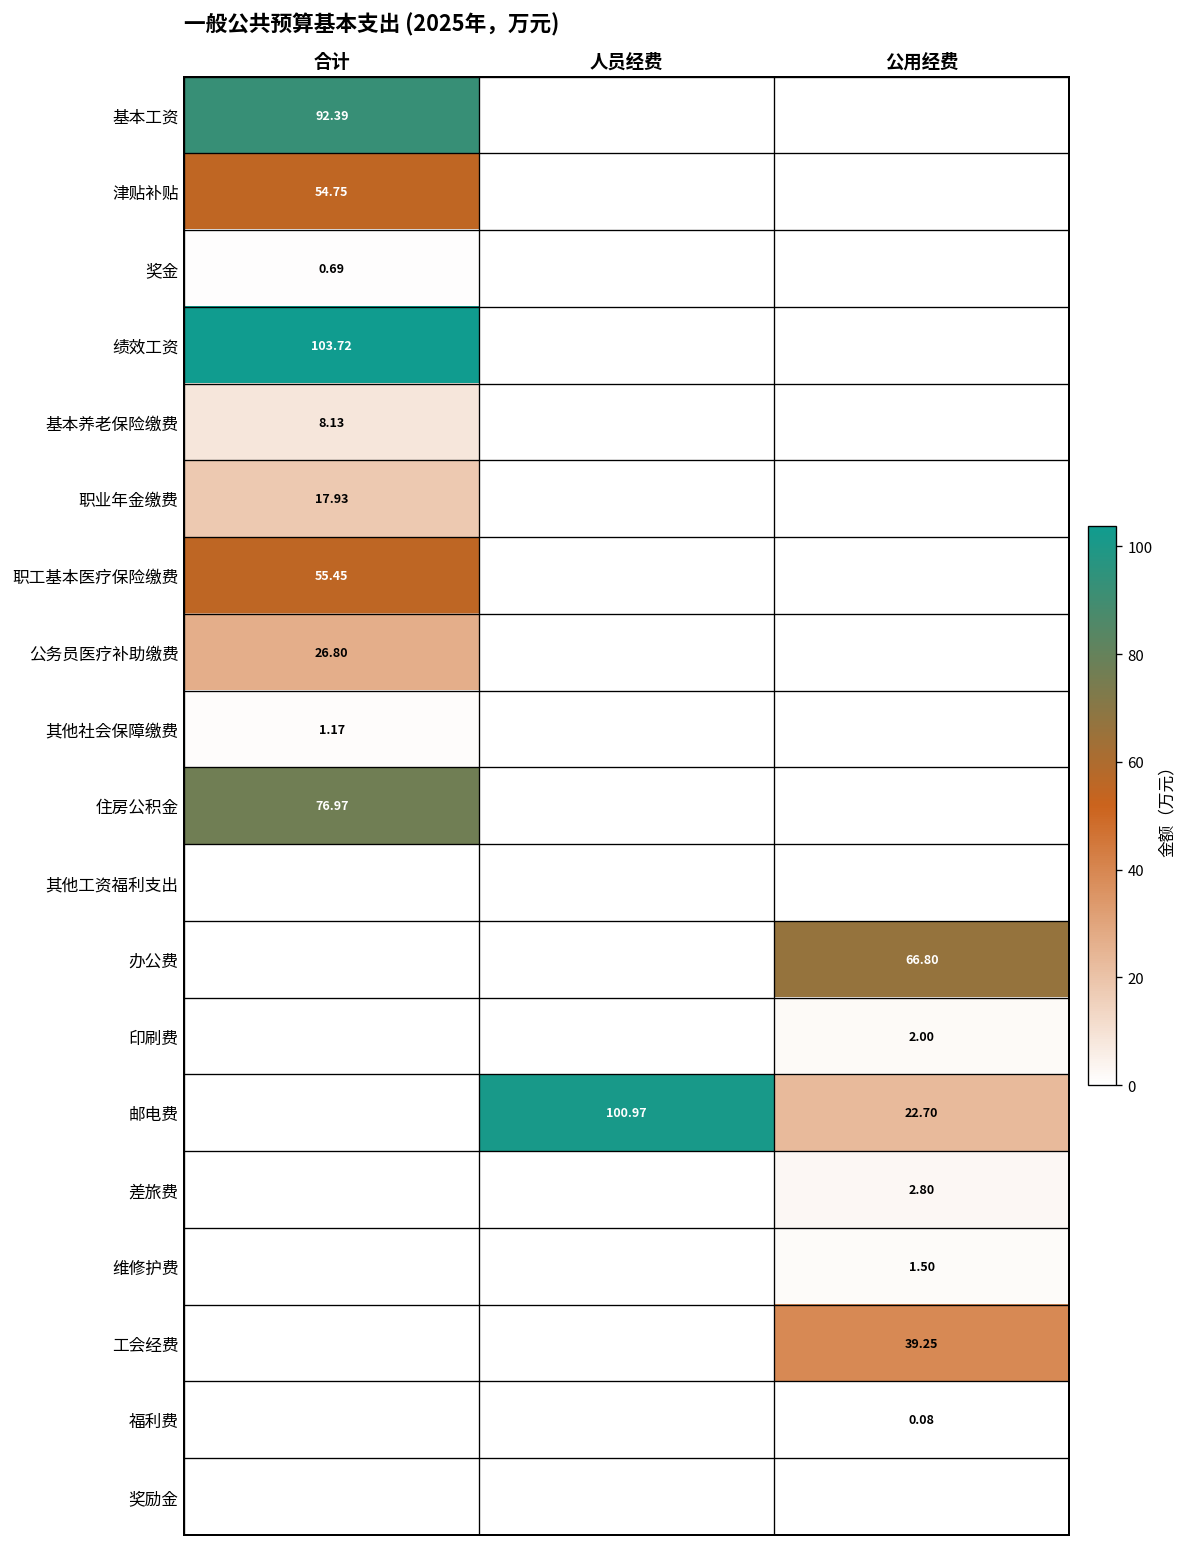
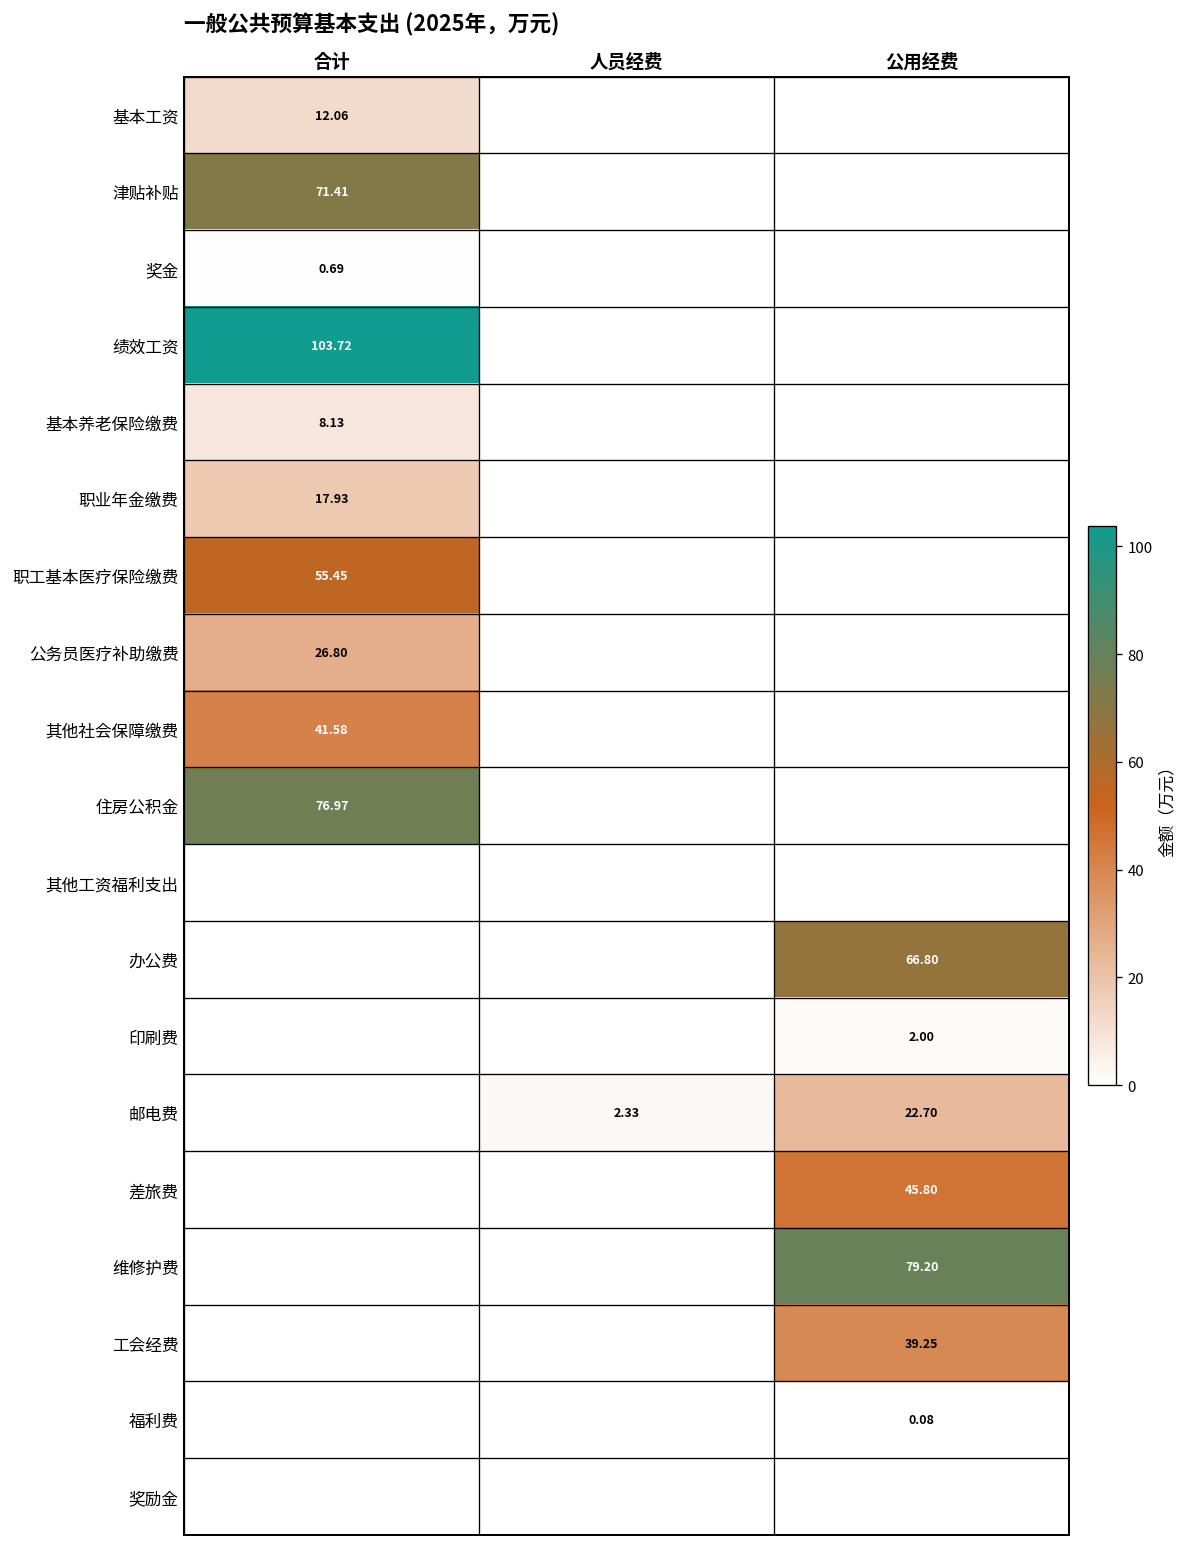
  {
    "基本工资": {
-     "合计": 92.39
+     "合计": 12.06
    },
    "津贴补贴": {
-     "合计": 54.75
+     "合计": 71.41
    },
    "奖金": {
      "合计": 0.69
    },
    "绩效工资": {
      "合计": 103.72
    },
    "基本养老保险缴费": {
      "合计": 8.13
    },
    "职业年金缴费": {
      "合计": 17.93
    },
    "职工基本医疗保险缴费": {
      "合计": 55.45
    },
    "公务员医疗补助缴费": {
      "合计": 26.80
    },
    "其他社会保障缴费": {
-     "合计": 1.17
+     "合计": 41.58
    },
    "住房公积金": {
      "合计": 76.97
    },
    "办公费": {
      "公用经费": 66.80
    },
    "印刷费": {
      "公用经费": 2.00
    },
    "邮电费": {
-     "人员经费": 100.97,
+     "人员经费": 2.33,
      "公用经费": 22.70
    },
    "差旅费": {
-     "公用经费": 2.80
+     "公用经费": 45.80
    },
    "维修护费": {
-     "公用经费": 1.50
+     "公用经费": 79.20
    },
    "工会经费": {
      "公用经费": 39.25
    },
    "福利费": {
      "公用经费": 0.08
    }
  }
